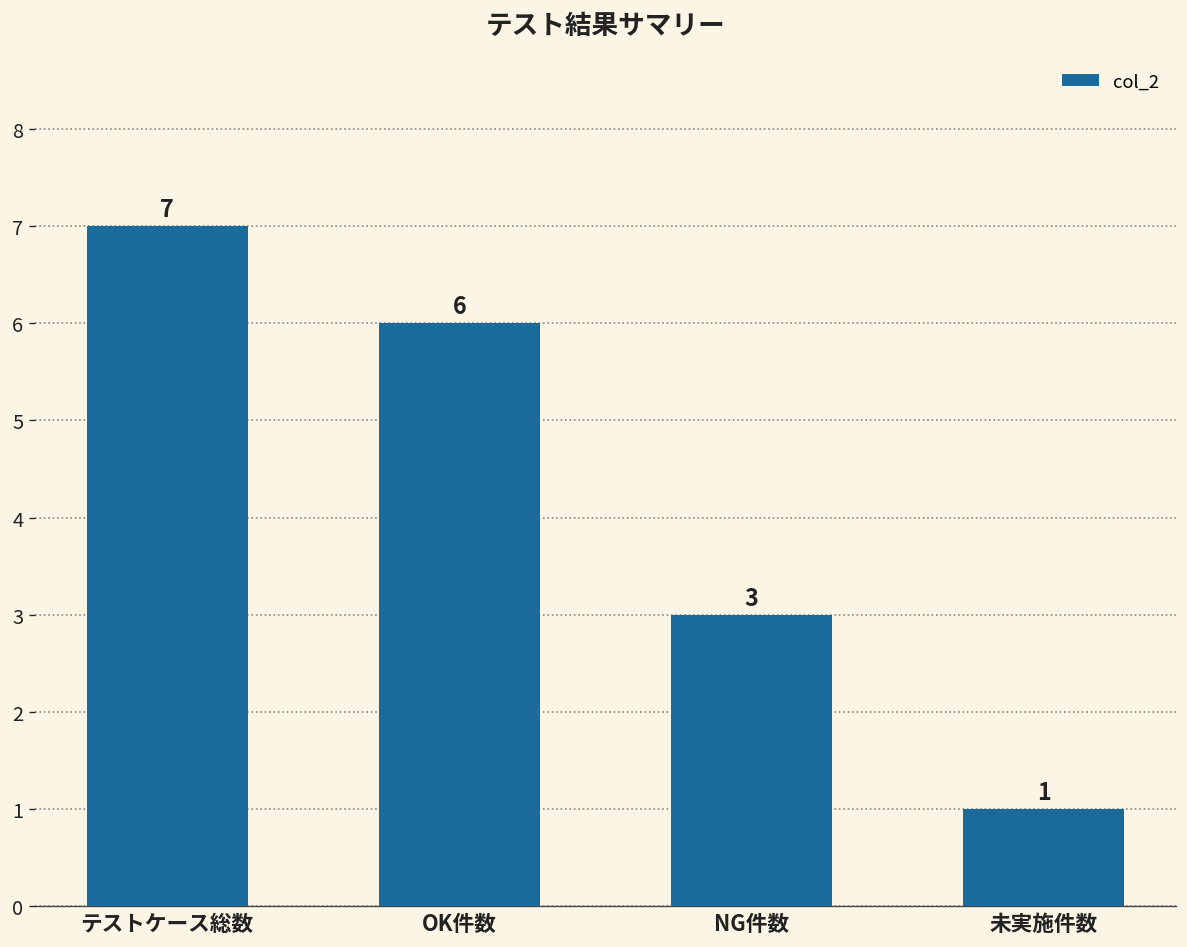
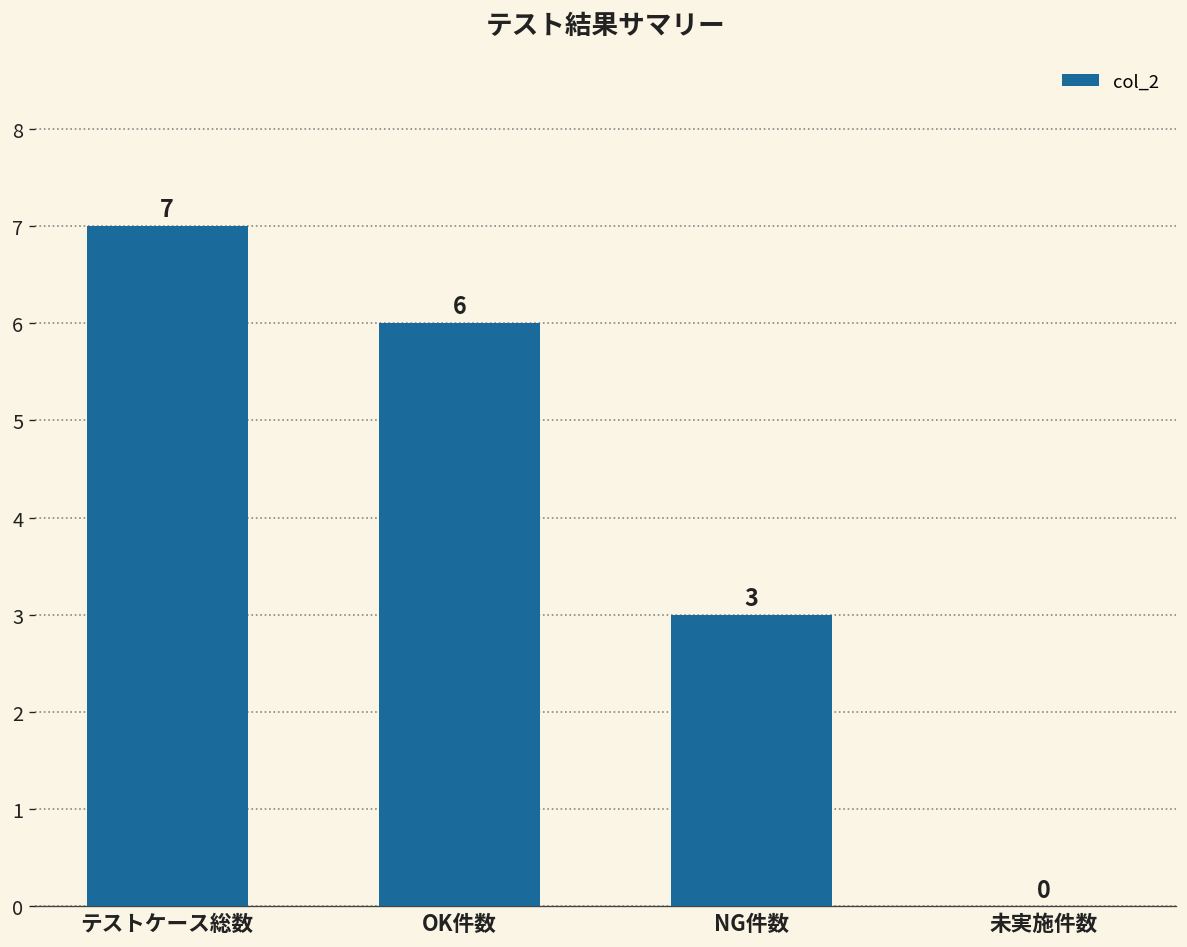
  {
    "テストケース総数": 7,
    "OK件数": 6,
    "NG件数": 3,
-   "未実施件数": 1
+   "未実施件数": 0
  }
